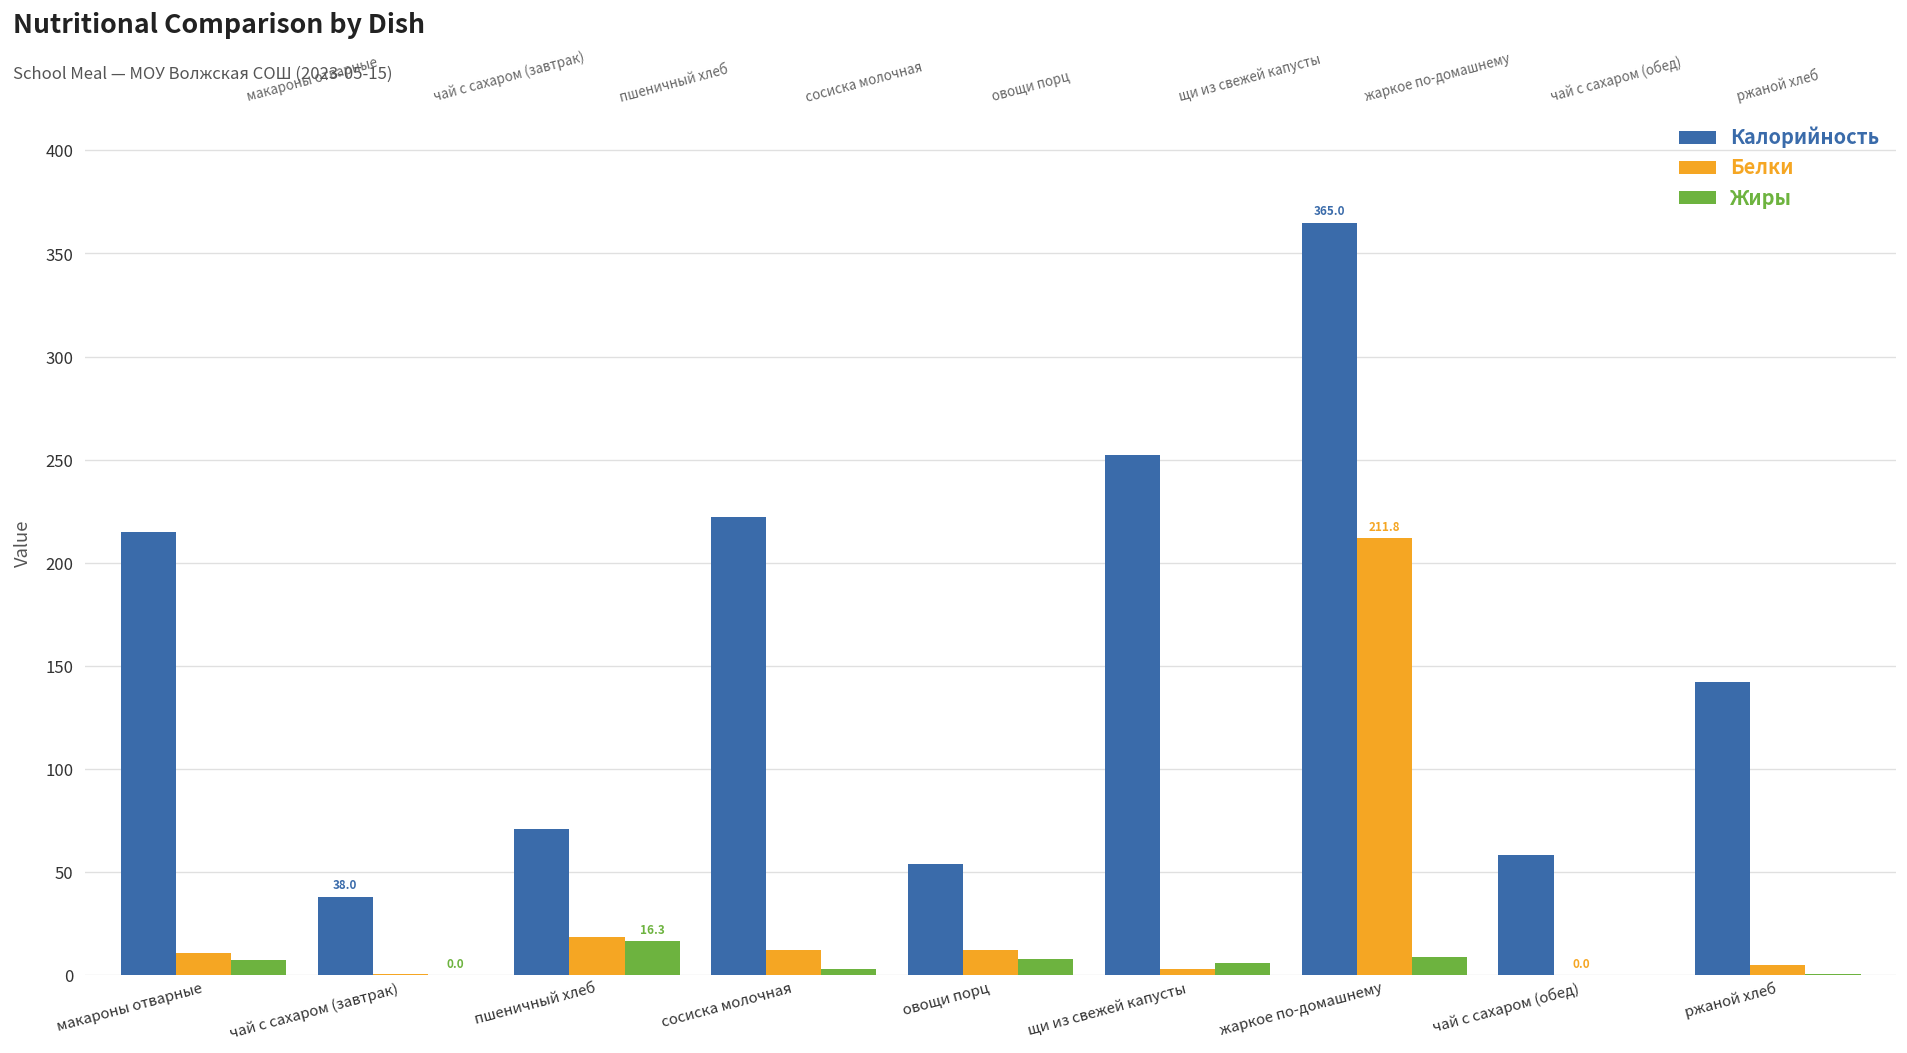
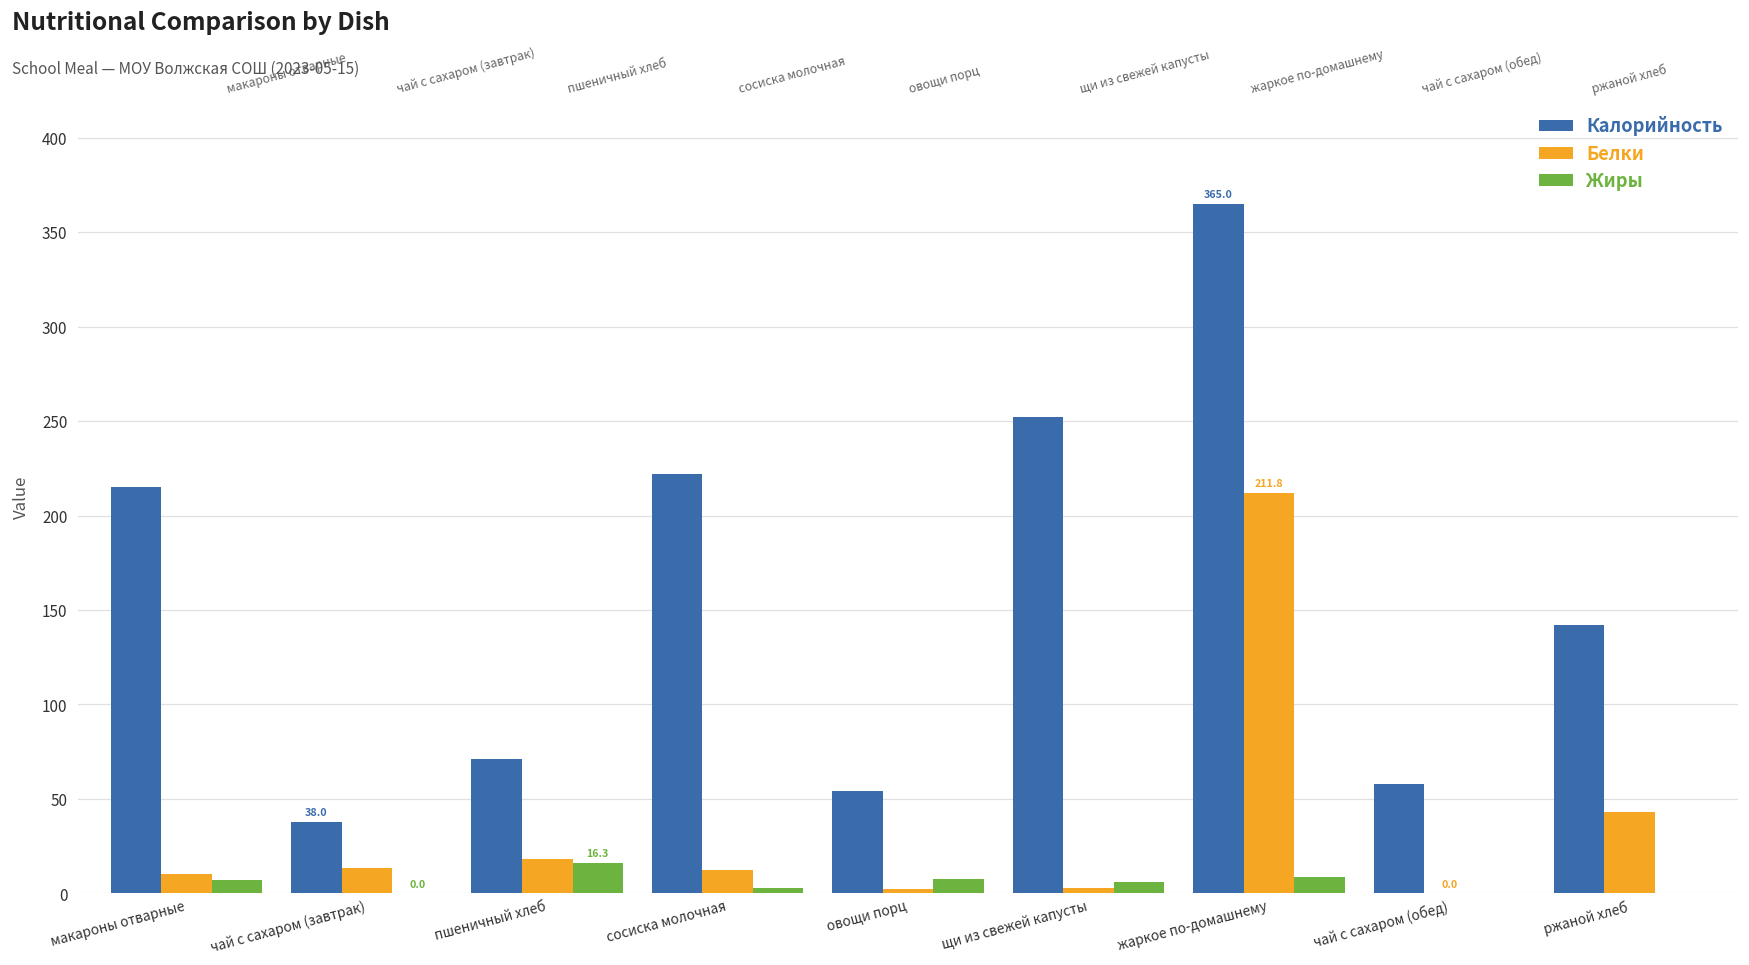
  {
    "Белки": {
      "макароны отварные": 11,
-     "чай с сахаром (завтрак)": 0,
+     "чай с сахаром (завтрак)": 14,
      "пшеничный хлеб": 18,
      "сосиска молочная": 12,
-     "овощи порц": 12,
+     "овощи порц": 2,
      "щи из свежей капусты": 3,
-     "ржаной хлеб": 5
+     "ржаной хлеб": 43
    }
  }
